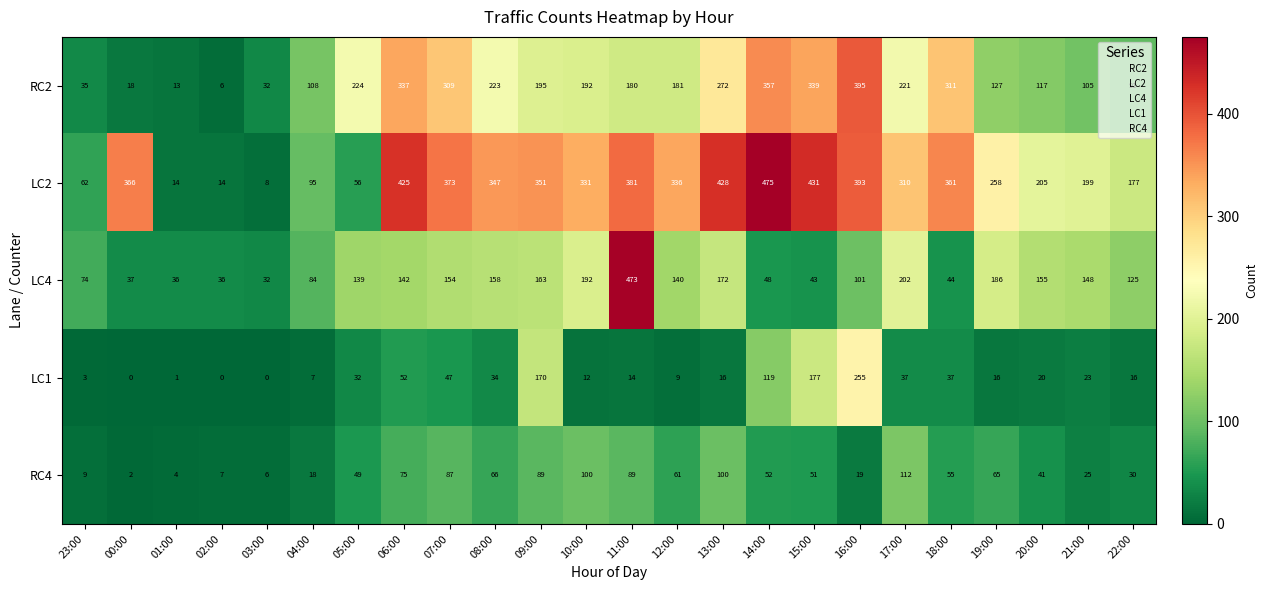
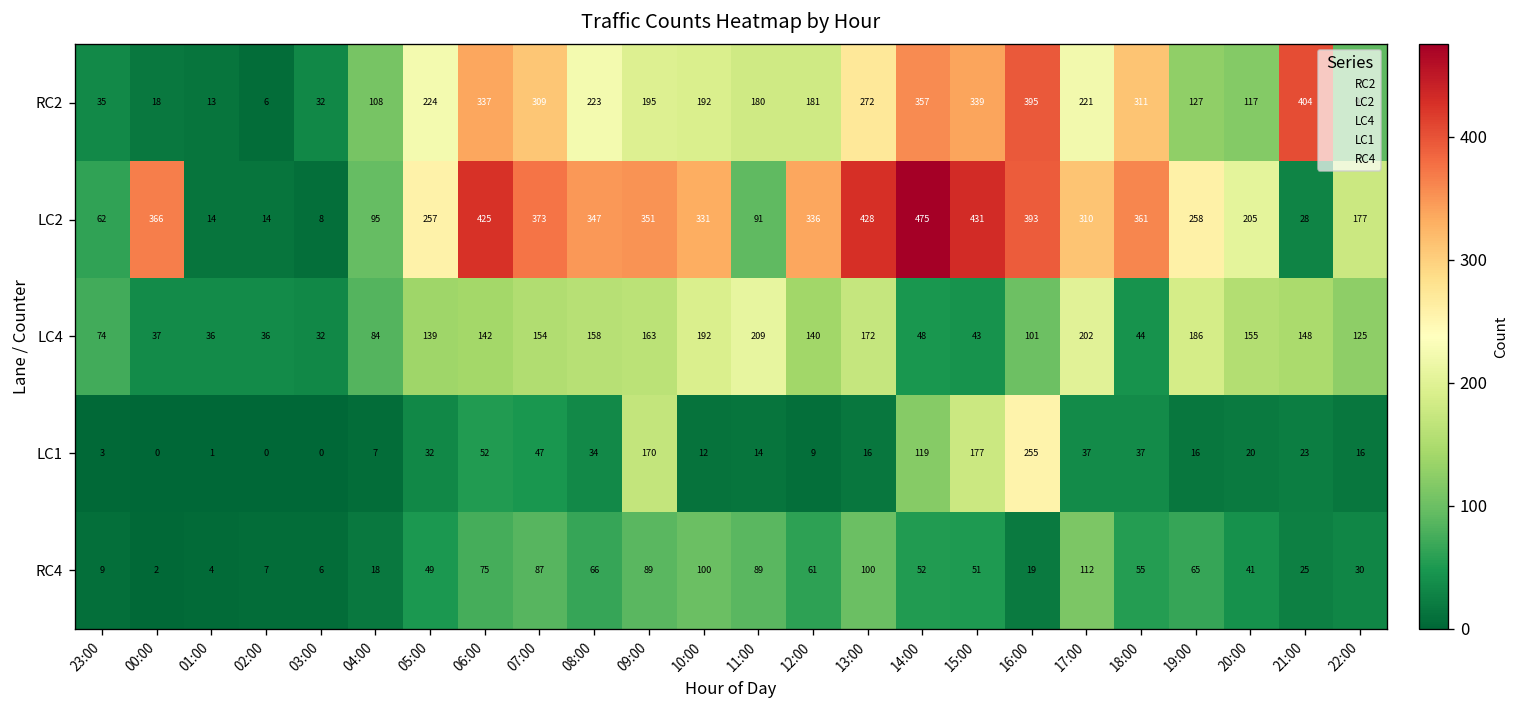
  {
    "RC2": {
      "23:00": 35,
      "00:00": 18,
      "01:00": 13,
      "02:00": 6,
      "03:00": 32,
      "04:00": 108,
      "05:00": 224,
      "06:00": 337,
      "07:00": 309,
      "08:00": 223,
      "09:00": 195,
      "10:00": 192,
      "11:00": 180,
      "12:00": 181,
      "13:00": 272,
      "14:00": 357,
      "15:00": 339,
      "16:00": 395,
      "17:00": 221,
      "18:00": 311,
      "19:00": 127,
      "20:00": 117,
-     "21:00": 105
+     "21:00": 404
    },
    "LC2": {
      "23:00": 62,
      "00:00": 366,
      "01:00": 14,
      "02:00": 14,
      "03:00": 8,
      "04:00": 95,
-     "05:00": 56,
+     "05:00": 257,
      "06:00": 425,
      "07:00": 373,
      "08:00": 347,
      "09:00": 351,
      "10:00": 331,
-     "11:00": 381,
+     "11:00": 91,
      "12:00": 336,
      "13:00": 428,
      "14:00": 475,
      "15:00": 431,
      "16:00": 393,
      "17:00": 310,
      "18:00": 361,
      "19:00": 258,
      "20:00": 205,
-     "21:00": 199,
+     "21:00": 28,
      "22:00": 177
    },
    "LC4": {
      "23:00": 74,
      "00:00": 37,
      "01:00": 36,
      "02:00": 36,
      "03:00": 32,
      "04:00": 84,
      "05:00": 139,
      "06:00": 142,
      "07:00": 154,
      "08:00": 158,
      "09:00": 163,
      "10:00": 192,
-     "11:00": 473,
+     "11:00": 209,
      "12:00": 140,
      "13:00": 172,
      "14:00": 48,
      "15:00": 43,
      "16:00": 101,
      "17:00": 202,
      "18:00": 44,
      "19:00": 186,
      "20:00": 155,
      "21:00": 148,
      "22:00": 125
    },
    "LC1": {
      "23:00": 3,
      "00:00": 0,
      "01:00": 1,
      "02:00": 0,
      "03:00": 0,
      "04:00": 7,
      "05:00": 32,
      "06:00": 52,
      "07:00": 47,
      "08:00": 34,
      "09:00": 170,
      "10:00": 12,
      "11:00": 14,
      "12:00": 9,
      "13:00": 16,
      "14:00": 119,
      "15:00": 177,
      "16:00": 255,
      "17:00": 37,
      "18:00": 37,
      "19:00": 16,
      "20:00": 20,
      "21:00": 23,
      "22:00": 16
    },
    "RC4": {
      "23:00": 9,
      "00:00": 2,
      "01:00": 4,
      "02:00": 7,
      "03:00": 6,
      "04:00": 18,
      "05:00": 49,
      "06:00": 75,
      "07:00": 87,
      "08:00": 66,
      "09:00": 89,
      "10:00": 100,
      "11:00": 89,
      "12:00": 61,
      "13:00": 100,
      "14:00": 52,
      "15:00": 51,
      "16:00": 19,
      "17:00": 112,
      "18:00": 55,
      "19:00": 65,
      "20:00": 41,
      "21:00": 25,
      "22:00": 30
    }
  }
